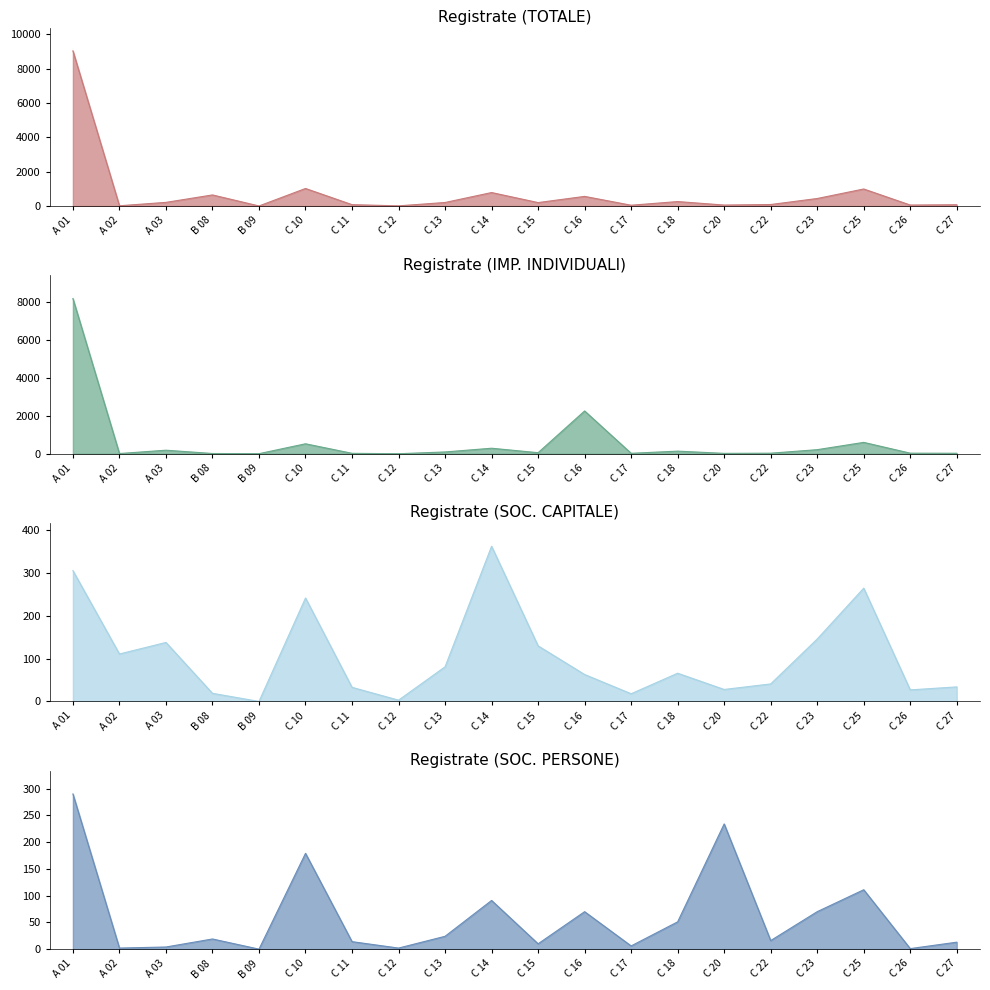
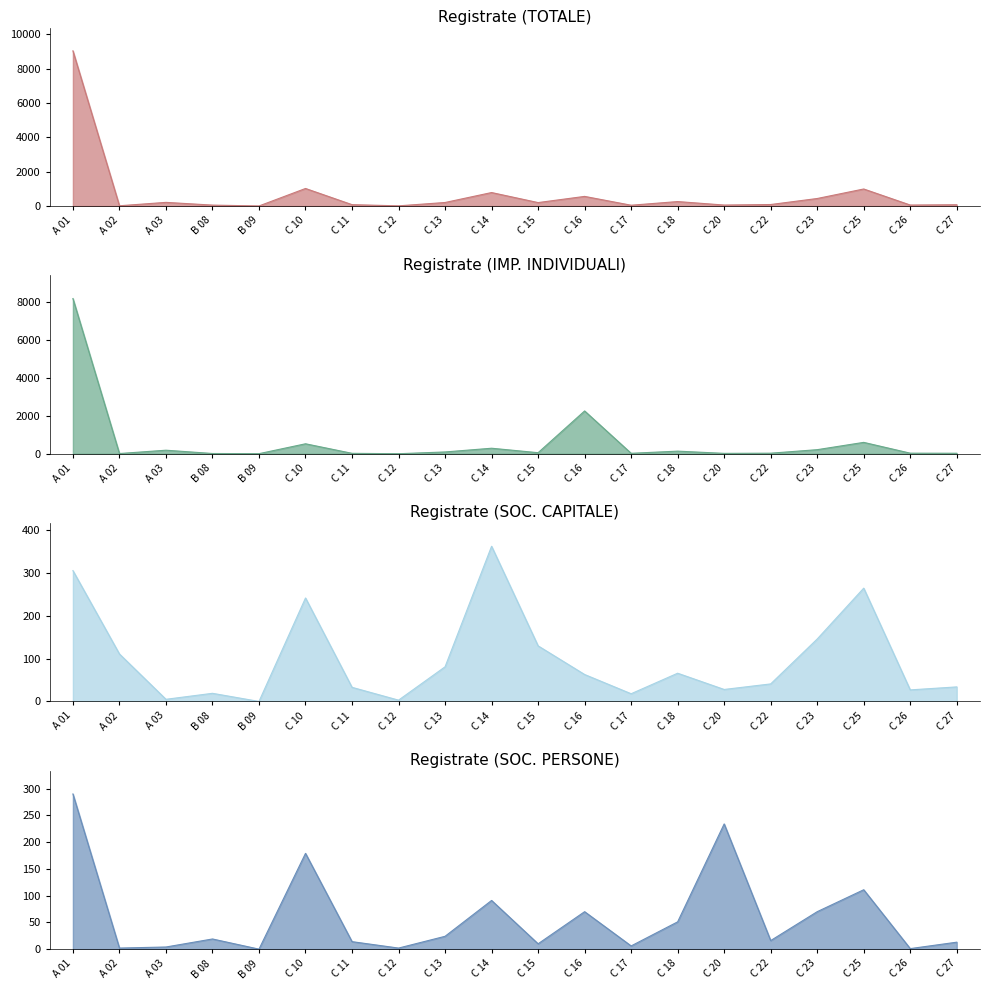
  {
    "Registrate (TOTALE)": {
      "A 01": 9000,
      "A 02": 0,
      "A 03": 200,
-     "B 08": 600,
+     "B 08": 100,
      "B 09": 0,
      "C 10": 1000,
      "C 11": 100,
      "C 12": 0,
      "C 13": 200,
      "C 14": 800,
      "C 15": 200,
      "C 16": 600,
      "C 17": 0,
      "C 18": 300,
      "C 20": 100,
      "C 22": 100,
      "C 23": 400,
      "C 25": 1000,
      "C 26": 100,
      "C 27": 100
    },
    "Registrate (IMP. INDIVIDUALI)": {
      "A 01": 8200,
      "A 02": 0,
      "A 03": 200,
      "B 08": 0,
      "B 09": 0,
      "C 10": 500,
      "C 11": 0,
      "C 12": 0,
      "C 13": 100,
      "C 14": 300,
      "C 15": 100,
      "C 16": 2300,
      "C 17": 0,
      "C 18": 100,
      "C 20": 0,
      "C 22": 0,
      "C 23": 200,
      "C 25": 600,
      "C 26": 0,
      "C 27": 0
    },
    "Registrate (SOC. CAPITALE)": {
      "A 01": 310,
      "A 02": 110,
-     "A 03": 140,
+     "A 03": 10,
      "B 08": 20,
      "B 09": 0,
      "C 10": 240,
      "C 11": 30,
      "C 12": 0,
      "C 13": 80,
      "C 14": 360,
      "C 15": 130,
      "C 16": 60,
      "C 17": 20,
      "C 18": 70,
      "C 20": 30,
      "C 22": 40,
      "C 23": 150,
      "C 25": 270,
      "C 26": 30,
      "C 27": 30
    },
    "Registrate (SOC. PERSONE)": {
      "A 01": 290,
      "A 02": 0,
      "A 03": 0,
      "B 08": 20,
      "B 09": 0,
      "C 10": 180,
      "C 11": 10,
      "C 12": 0,
      "C 13": 20,
      "C 14": 90,
      "C 15": 10,
      "C 16": 70,
      "C 17": 10,
      "C 18": 50,
      "C 20": 230,
      "C 22": 20,
      "C 23": 70,
      "C 25": 110,
      "C 26": 0,
      "C 27": 10
    }
  }
